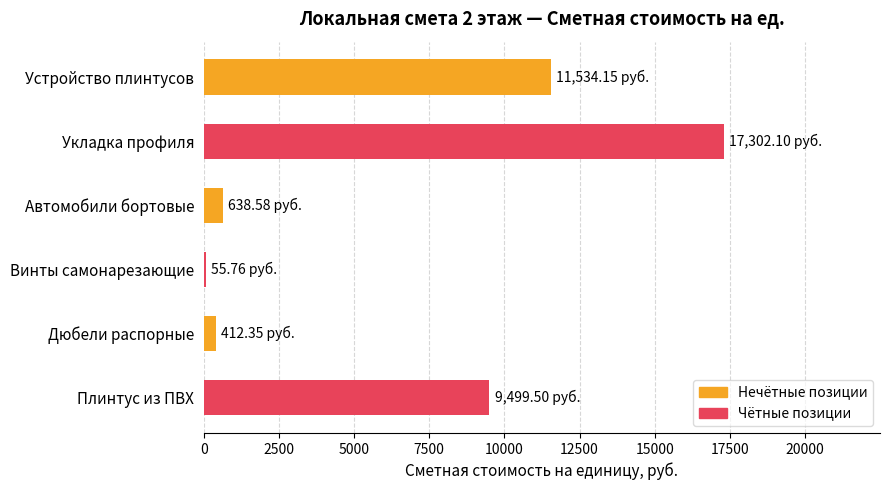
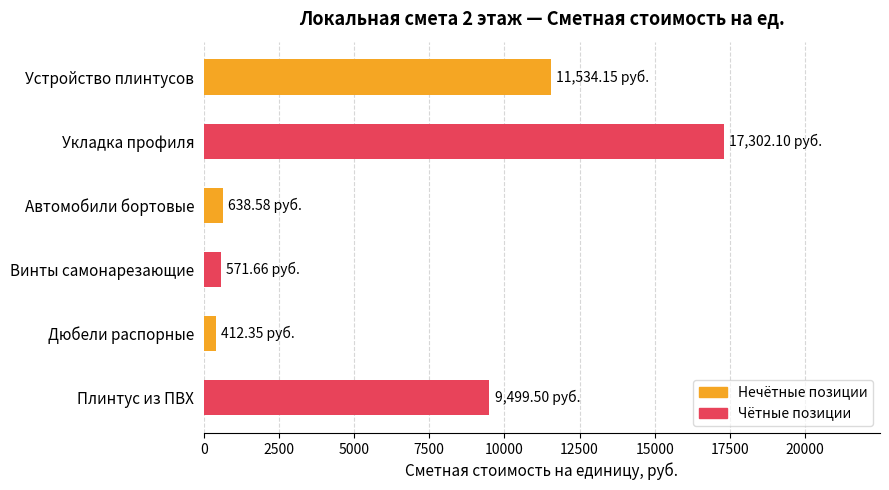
  {
    "Устройство плинтусов": "11,534.15",
    "Укладка профиля": "17,302.10",
    "Автомобили бортовые": "638.58",
-   "Винты самонарезающие": "55.76",
+   "Винты самонарезающие": "571.66",
    "Дюбели распорные": "412.35",
    "Плинтус из ПВХ": "9,499.50"
  }
